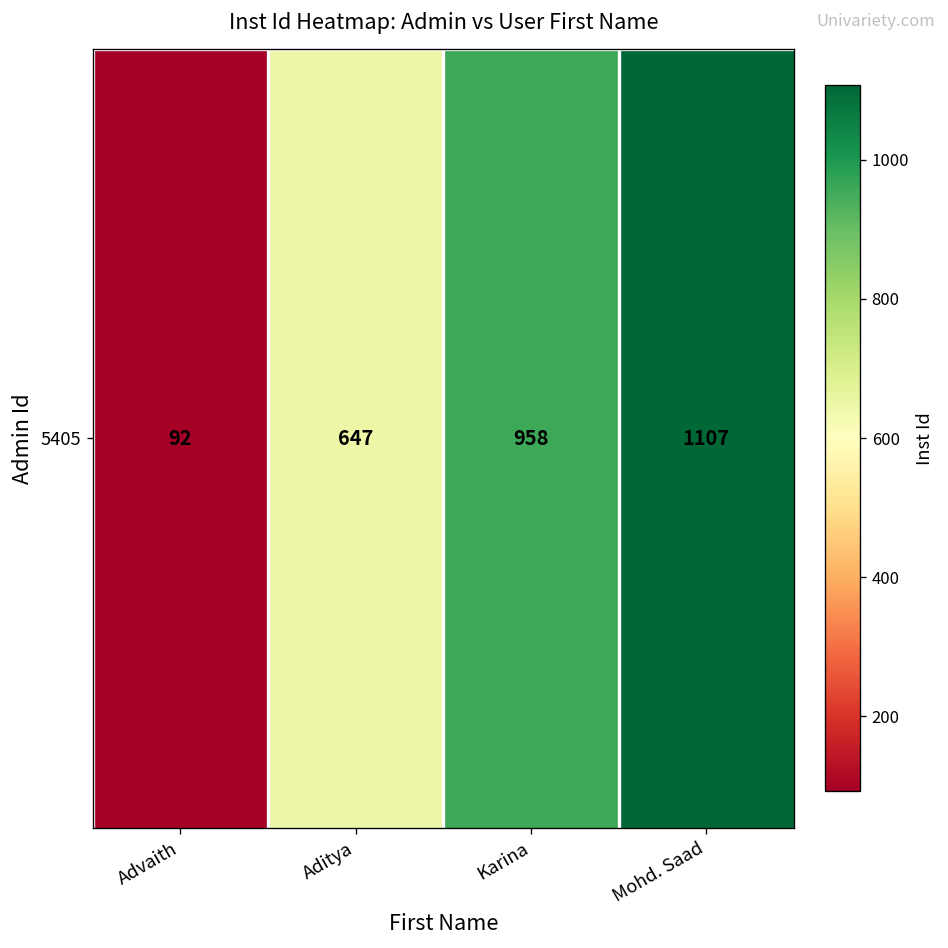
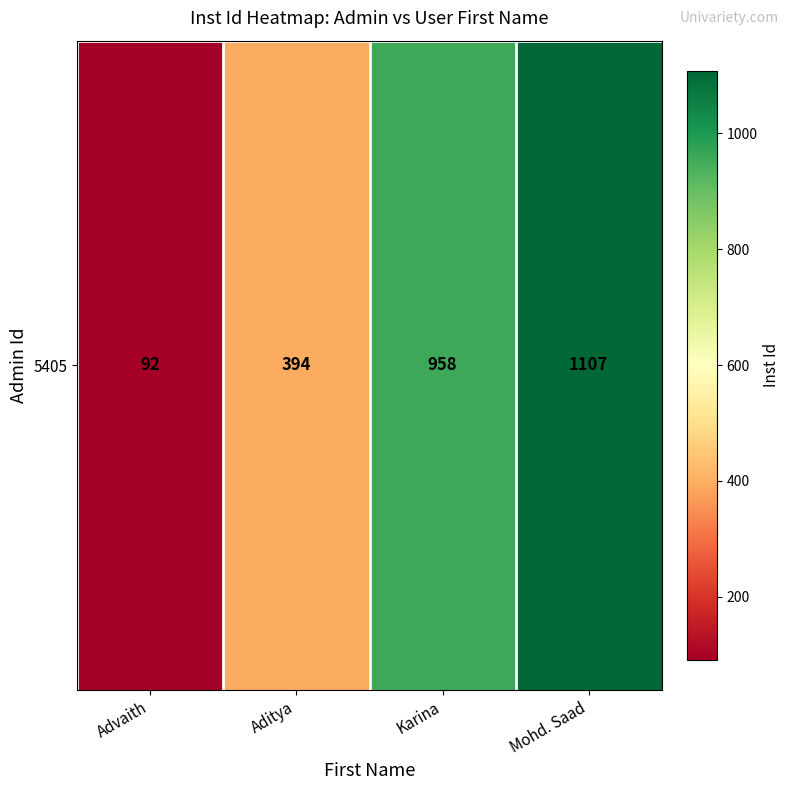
  {
    "5405": {
      "Advaith": 92,
-     "Aditya": 647,
+     "Aditya": 394,
      "Karina": 958,
      "Mohd. Saad": 1107
    }
  }
